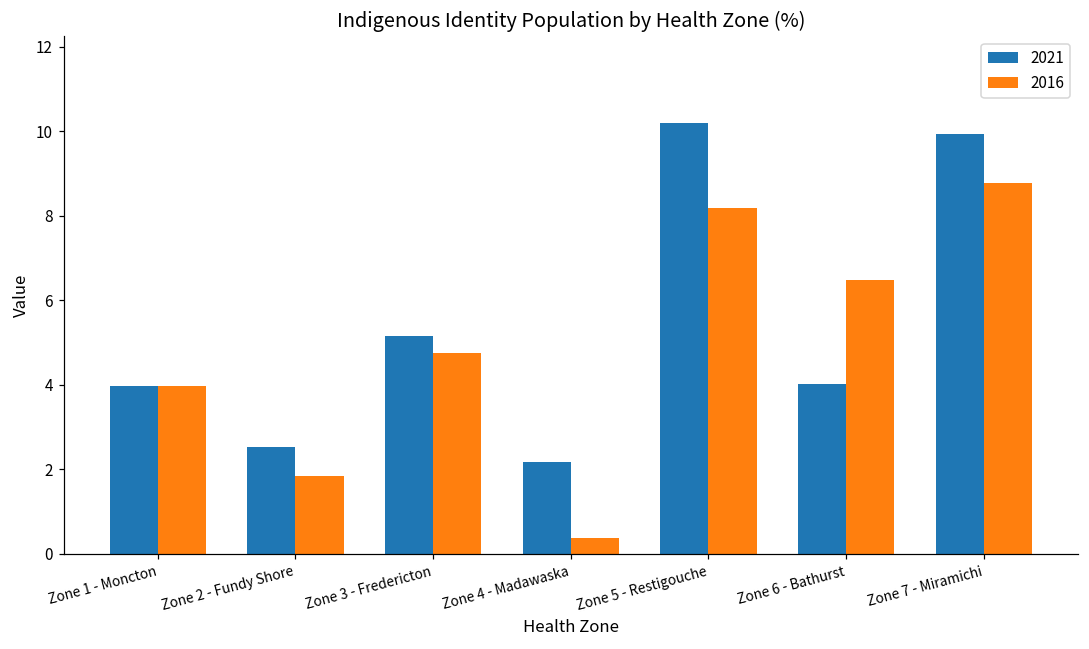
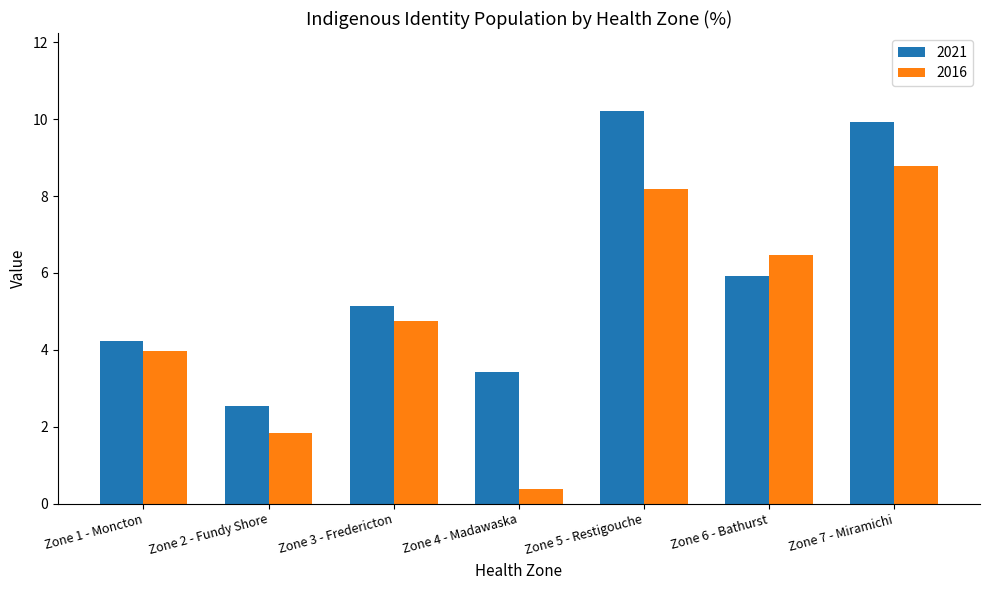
  {
    "2021": {
-     "Zone 1 - Moncton": 4.0,
+     "Zone 1 - Moncton": 4.2,
      "Zone 2 - Fundy Shore": 2.5,
      "Zone 3 - Fredericton": 5.1,
-     "Zone 4 - Madawaska": 2.2,
+     "Zone 4 - Madawaska": 3.4,
      "Zone 5 - Restigouche": 10.2,
-     "Zone 6 - Bathurst": 4.0,
+     "Zone 6 - Bathurst": 5.9,
      "Zone 7 - Miramichi": 9.9
    },
    "2016": {
      "Zone 1 - Moncton": 4.0,
      "Zone 2 - Fundy Shore": 1.8,
      "Zone 3 - Fredericton": 4.8,
      "Zone 4 - Madawaska": 0.4,
      "Zone 5 - Restigouche": 8.2,
      "Zone 6 - Bathurst": 6.5,
      "Zone 7 - Miramichi": 8.8
    }
  }
